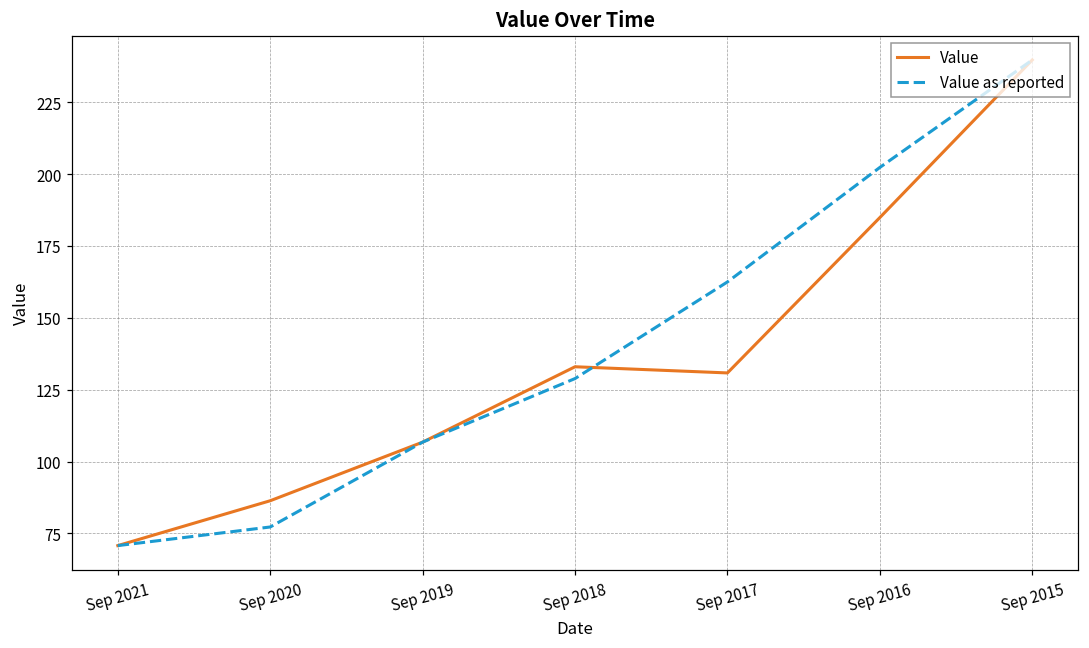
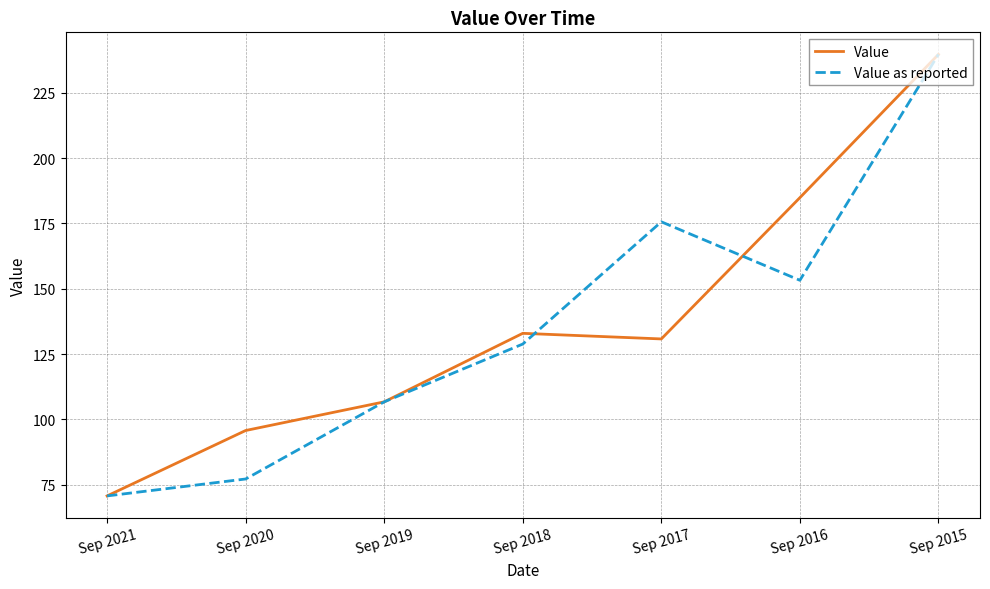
  {
    "Value": {
-     "Sep 2020": 86,
+     "Sep 2020": 96,
      "Sep 2018": 133,
      "Sep 2017": 131,
      "Sep 2016": 185
    },
    "Value as reported": {
      "Sep 2020": 77,
      "Sep 2018": 129,
-     "Sep 2017": 162,
-     "Sep 2016": 202
+     "Sep 2017": 176,
+     "Sep 2016": 153
    }
  }
